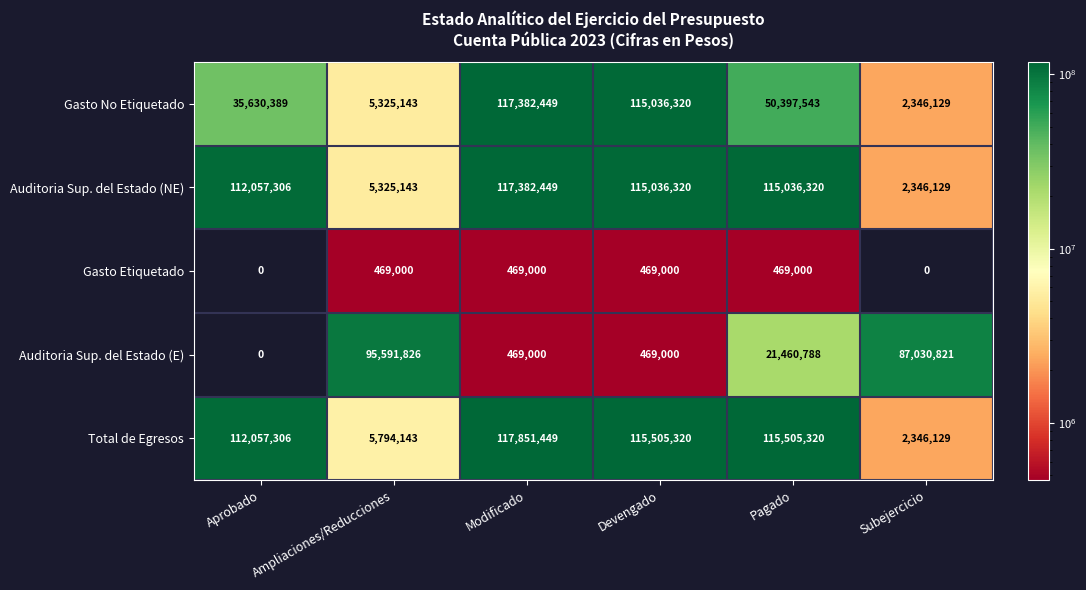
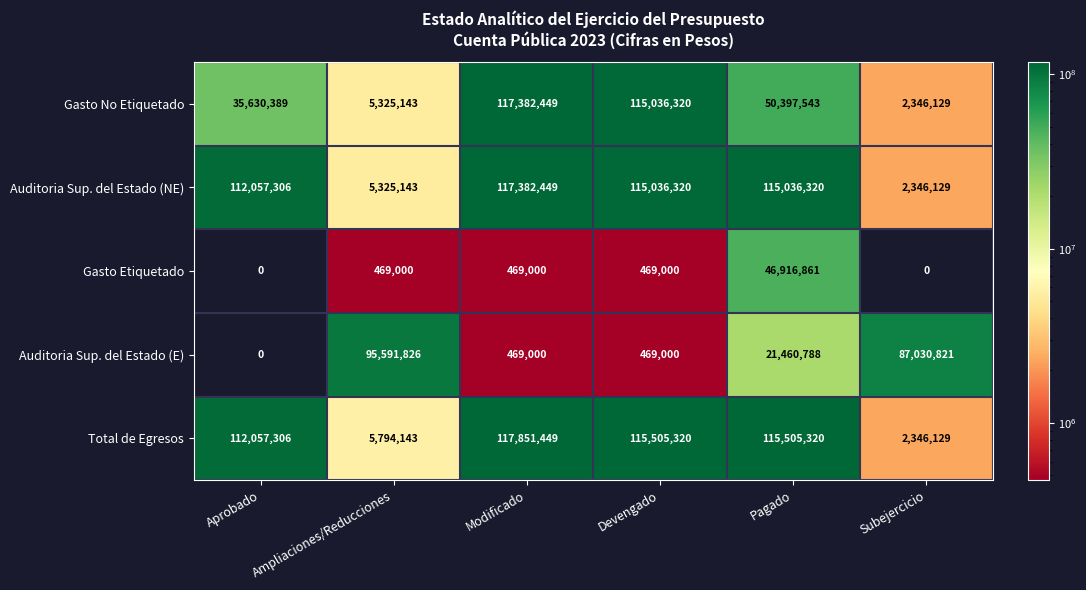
  {
    "Gasto No Etiquetado": {
      "Aprobado": "35,630,389",
      "Ampliaciones/Reducciones": "5,325,143",
      "Modificado": "117,382,449",
      "Devengado": "115,036,320",
      "Pagado": "50,397,543",
      "Subejercicio": "2,346,129"
    },
    "Auditoria Sup. del Estado (NE)": {
      "Aprobado": "112,057,306",
      "Ampliaciones/Reducciones": "5,325,143",
      "Modificado": "117,382,449",
      "Devengado": "115,036,320",
      "Pagado": "115,036,320",
      "Subejercicio": "2,346,129"
    },
    "Gasto Etiquetado": {
      "Aprobado": "0",
      "Ampliaciones/Reducciones": "469,000",
      "Modificado": "469,000",
      "Devengado": "469,000",
-     "Pagado": "469,000",
+     "Pagado": "46,916,861",
      "Subejercicio": "0"
    },
    "Auditoria Sup. del Estado (E)": {
      "Aprobado": "0",
      "Ampliaciones/Reducciones": "95,591,826",
      "Modificado": "469,000",
      "Devengado": "469,000",
      "Pagado": "21,460,788",
      "Subejercicio": "87,030,821"
    },
    "Total de Egresos": {
      "Aprobado": "112,057,306",
      "Ampliaciones/Reducciones": "5,794,143",
      "Modificado": "117,851,449",
      "Devengado": "115,505,320",
      "Pagado": "115,505,320",
      "Subejercicio": "2,346,129"
    }
  }
